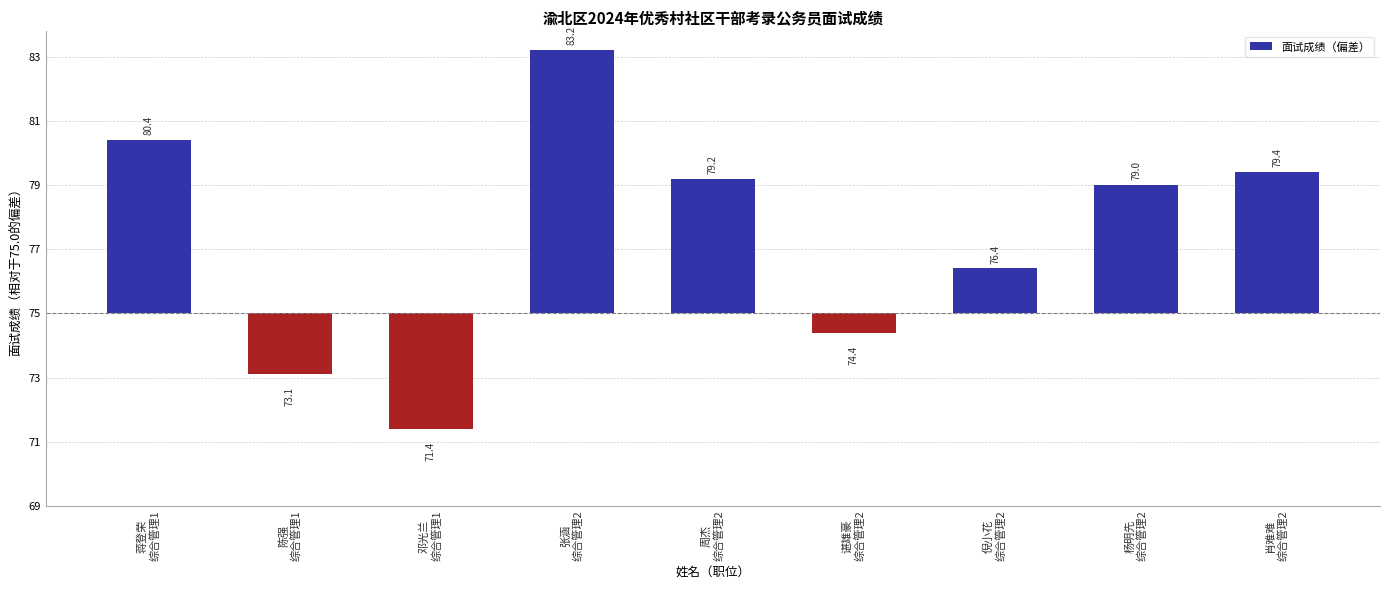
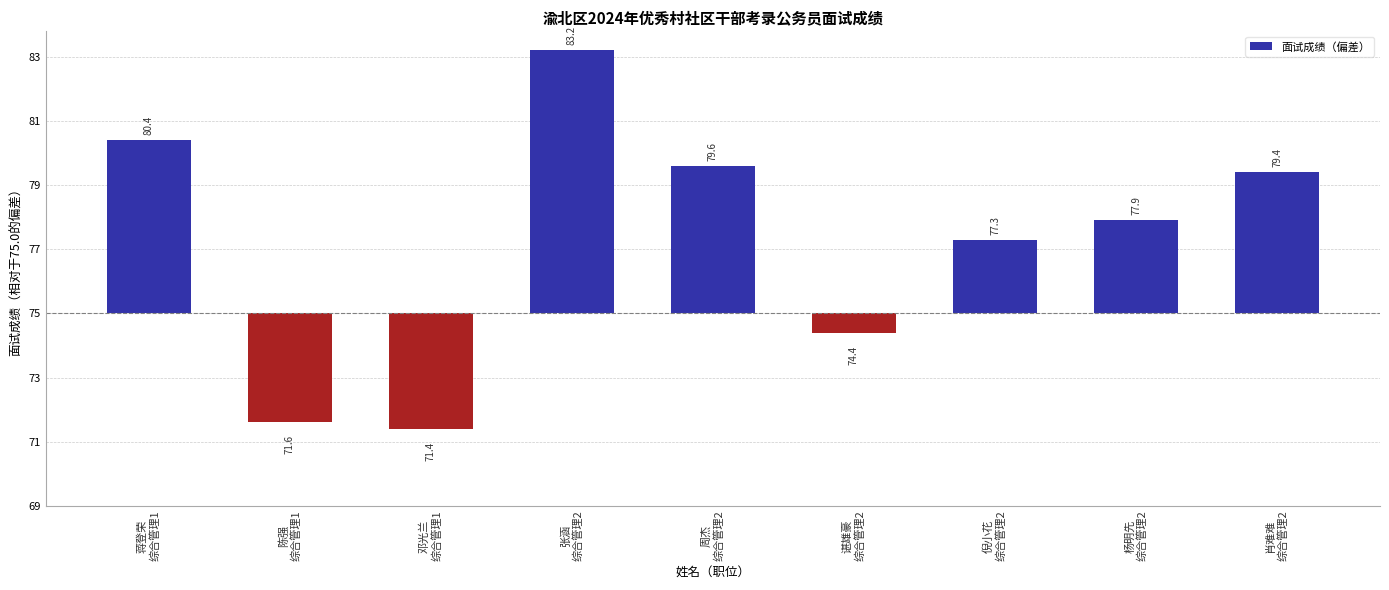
  {
-   "陈强 综合管理1": 73.1,
-   "周杰 综合管理2": 79.2,
-   "倪小花 综合管理2": 76.4,
-   "杨明先 综合管理2": 79.0
+   "陈强 综合管理1": 71.6,
+   "周杰 综合管理2": 79.6,
+   "倪小花 综合管理2": 77.3,
+   "杨明先 综合管理2": 77.9
  }
